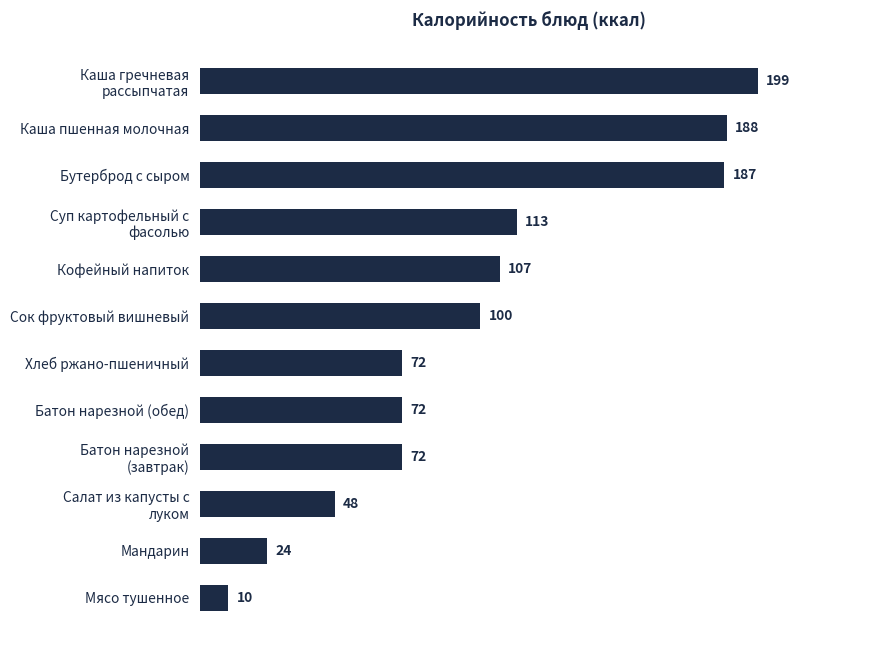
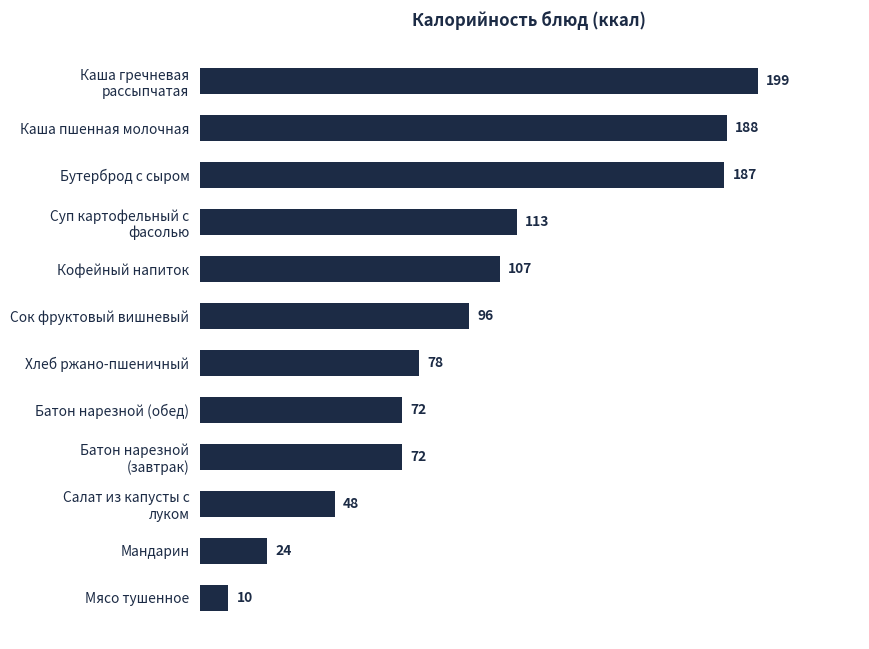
  {
    "Каша гречневая рассыпчатая": 199,
    "Каша пшенная молочная": 188,
    "Бутерброд с сыром": 187,
    "Суп картофельный с фасолью": 113,
    "Кофейный напиток": 107,
-   "Сок фруктовый вишневый": 100,
-   "Хлеб ржано-пшеничный": 72,
+   "Сок фруктовый вишневый": 96,
+   "Хлеб ржано-пшеничный": 78,
    "Батон нарезной (обед)": 72,
    "Батон нарезной (завтрак)": 72,
    "Салат из капусты с луком": 48,
    "Мандарин": 24,
    "Мясо тушенное": 10
  }
